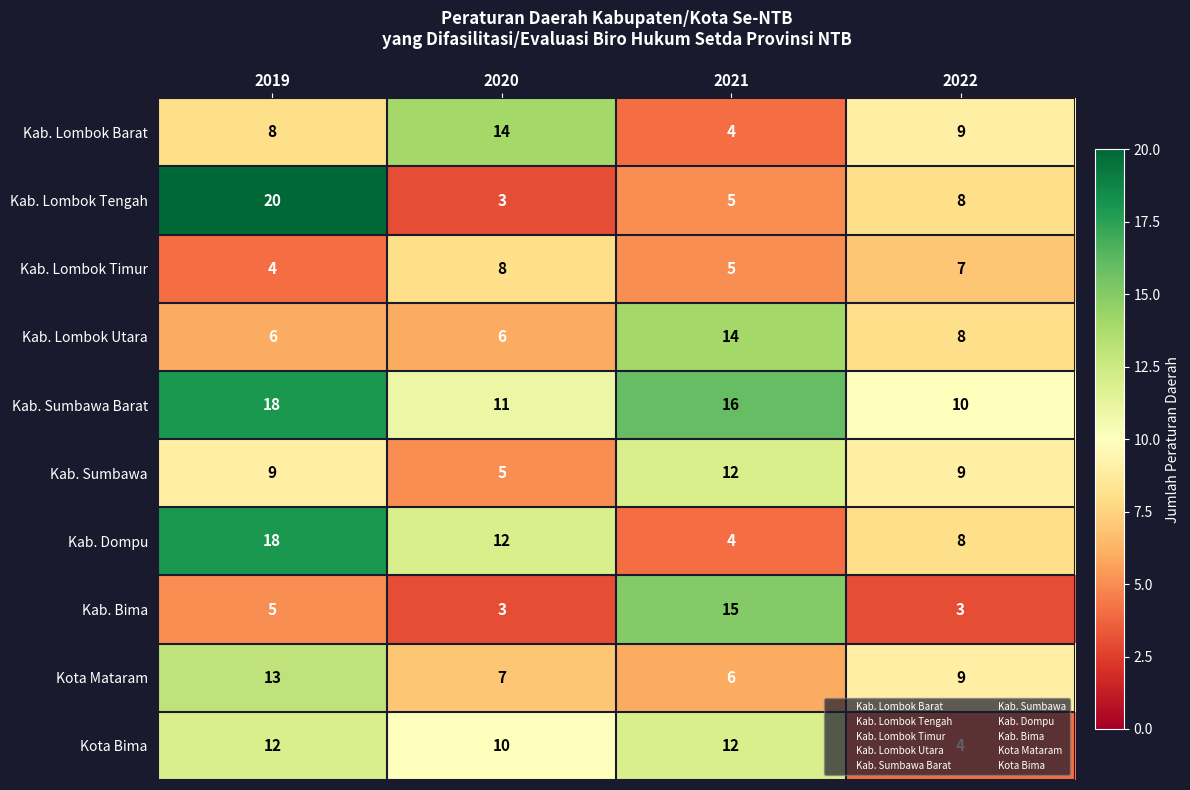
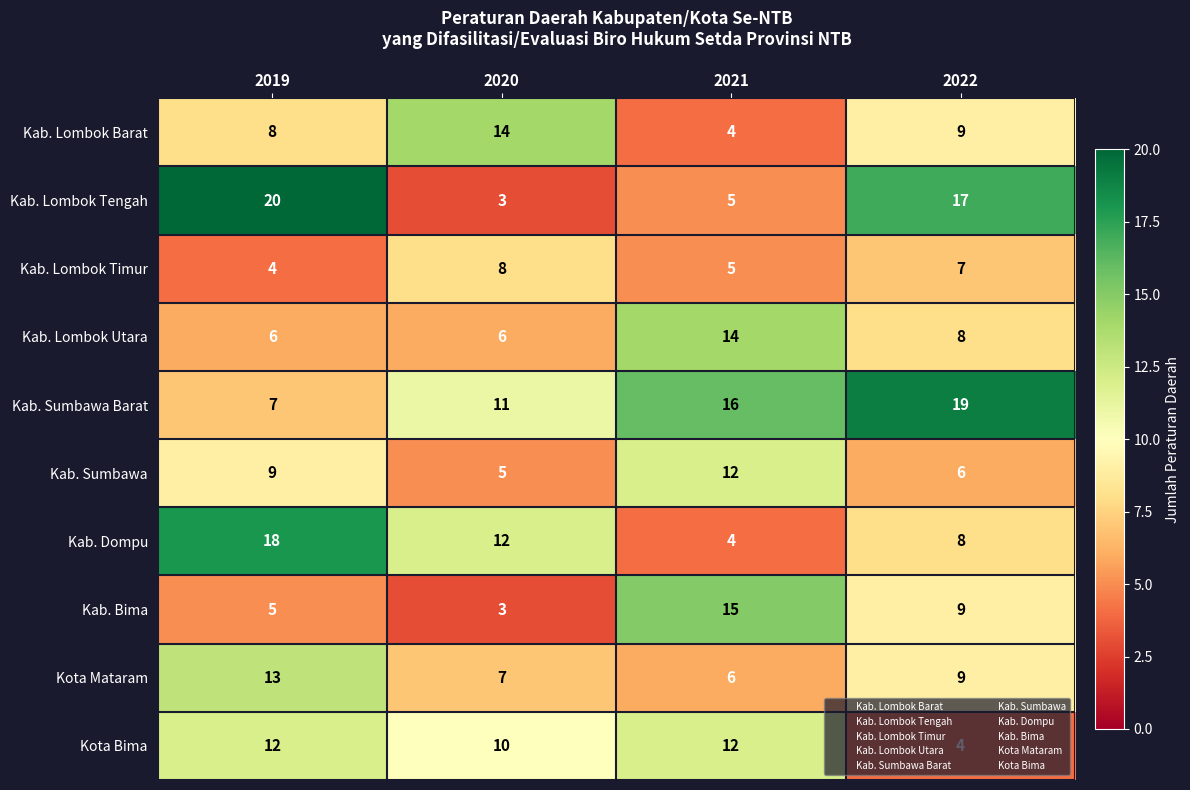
  {
    "Kab. Lombok Barat": {
      "2019": 8,
      "2020": 14,
      "2021": 4,
      "2022": 9
    },
    "Kab. Lombok Tengah": {
      "2019": 20,
      "2020": 3,
      "2021": 5,
-     "2022": 8
+     "2022": 17
    },
    "Kab. Lombok Timur": {
      "2019": 4,
      "2020": 8,
      "2021": 5,
      "2022": 7
    },
    "Kab. Lombok Utara": {
      "2019": 6,
      "2020": 6,
      "2021": 14,
      "2022": 8
    },
    "Kab. Sumbawa Barat": {
-     "2019": 18,
+     "2019": 7,
      "2020": 11,
      "2021": 16,
-     "2022": 10
+     "2022": 19
    },
    "Kab. Sumbawa": {
      "2019": 9,
      "2020": 5,
      "2021": 12,
-     "2022": 9
+     "2022": 6
    },
    "Kab. Dompu": {
      "2019": 18,
      "2020": 12,
      "2021": 4,
      "2022": 8
    },
    "Kab. Bima": {
      "2019": 5,
      "2020": 3,
      "2021": 15,
-     "2022": 3
+     "2022": 9
    },
    "Kota Mataram": {
      "2019": 13,
      "2020": 7,
      "2021": 6,
      "2022": 9
    },
    "Kota Bima": {
      "2019": 12,
      "2020": 10,
      "2021": 12
    }
  }
